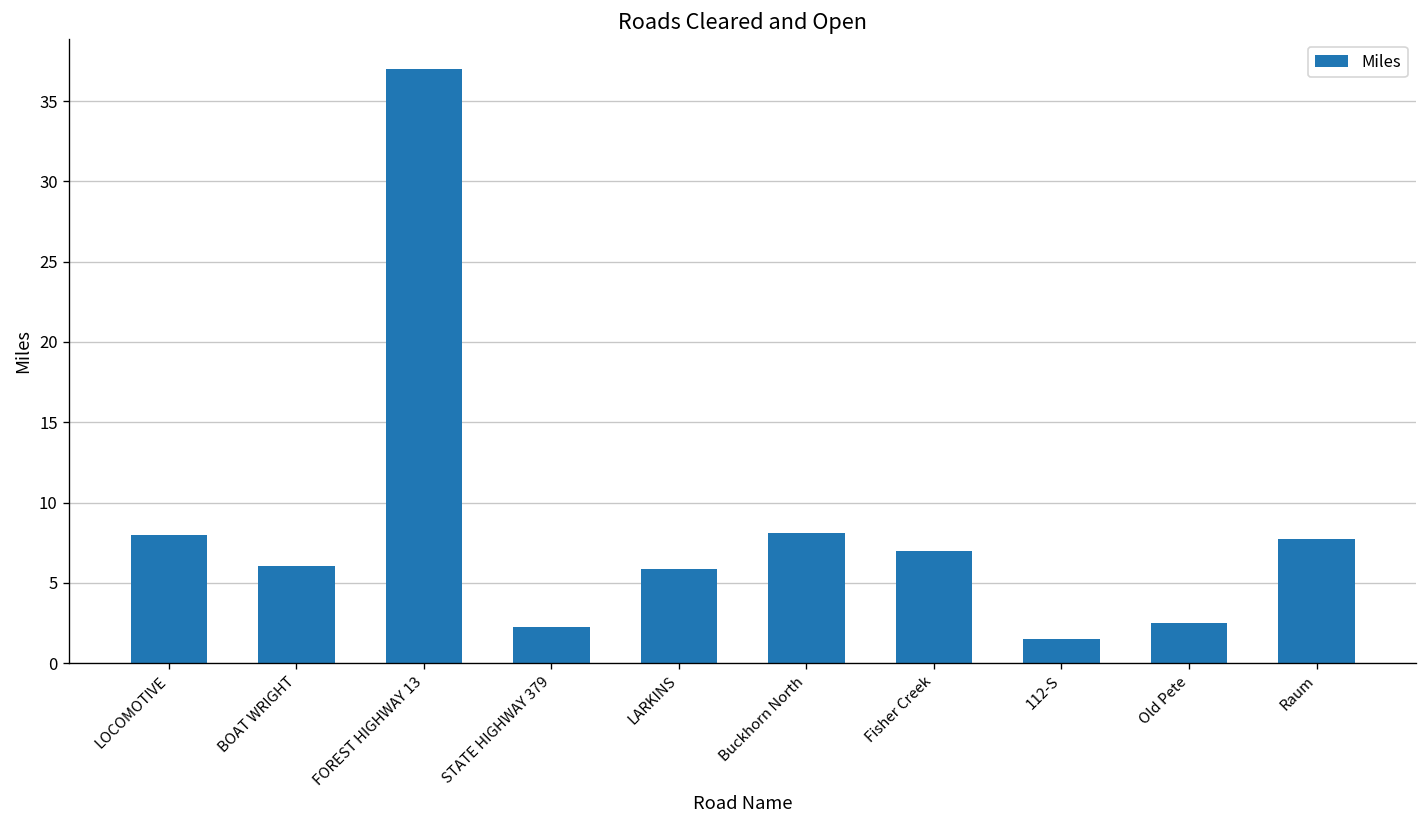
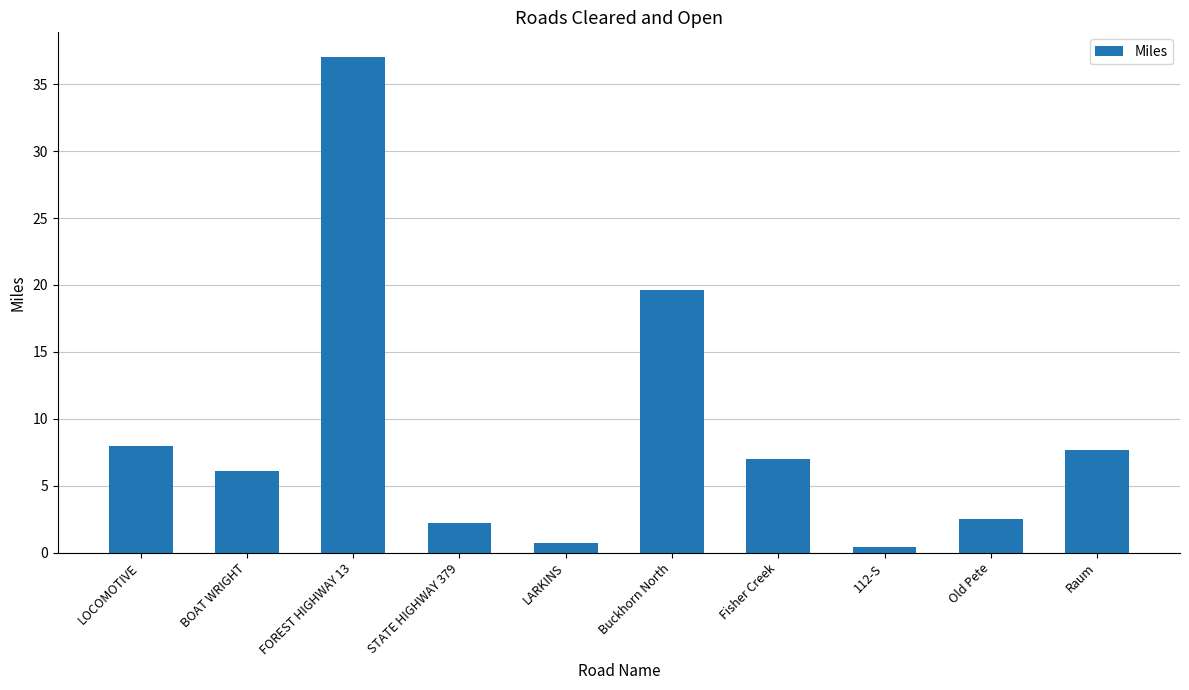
  {
    "LOCOMOTIVE": 8.0,
    "BOAT WRIGHT": 6.1,
    "FOREST HIGHWAY 13": 37.0,
    "STATE HIGHWAY 379": 2.2,
-   "LARKINS": 5.9,
-   "Buckhorn North": 8.1,
+   "LARKINS": 0.7,
+   "Buckhorn North": 19.6,
    "Fisher Creek": 7.0,
-   "112-S": 1.5,
+   "112-S": 0.4,
    "Old Pete": 2.5,
    "Raum": 7.7
  }
